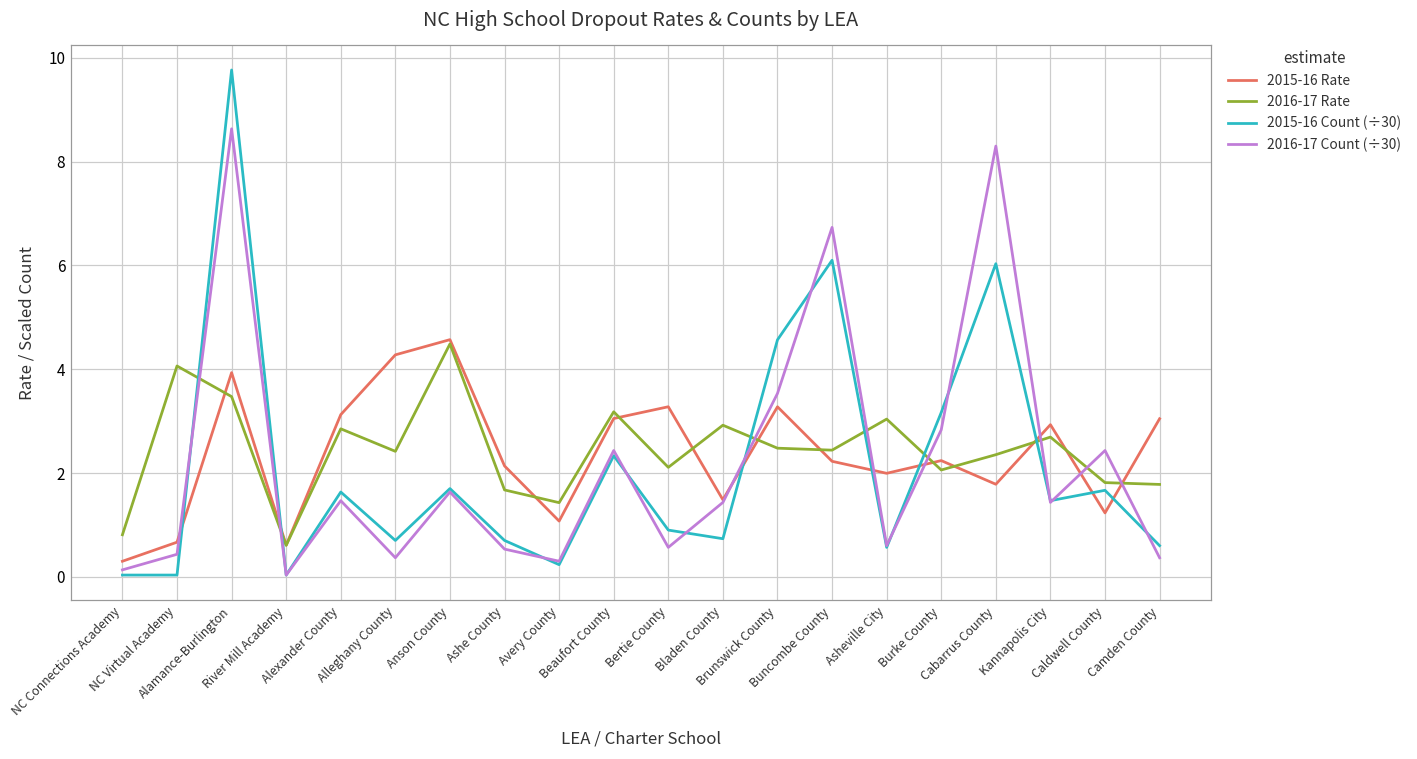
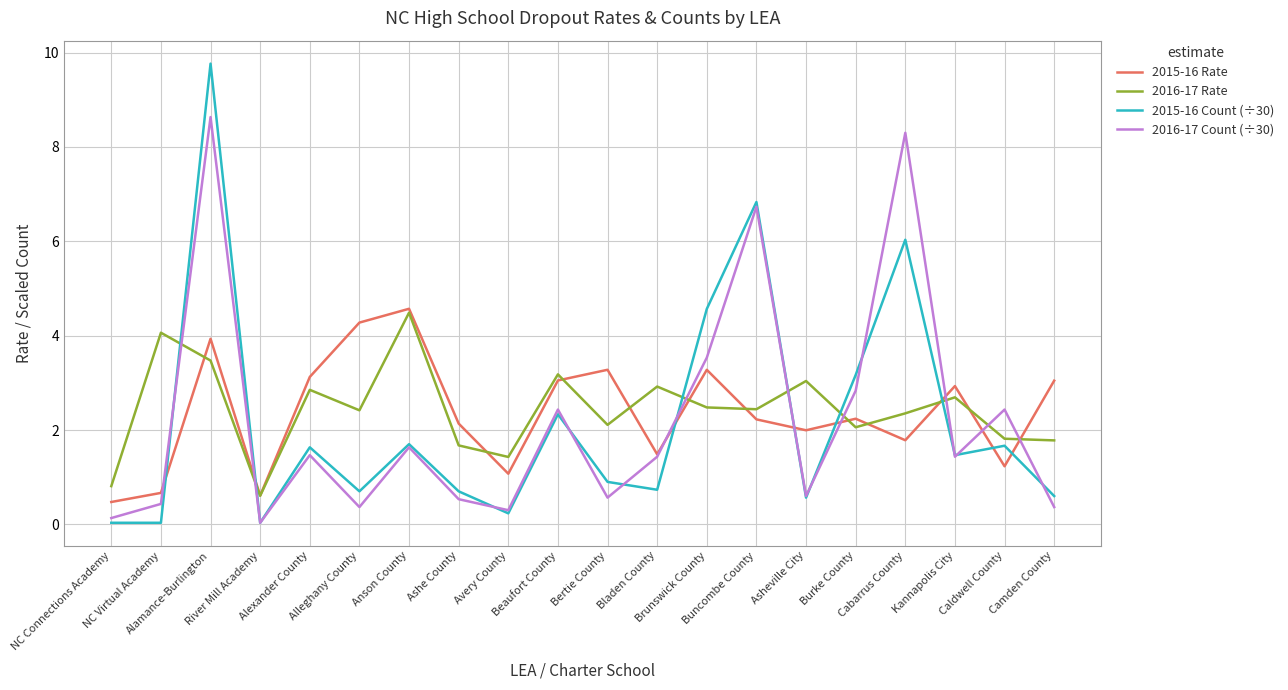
  {
    "2015-16 Rate": {
-     "NC Connections Academy": 0.3,
+     "NC Connections Academy": 0.5,
      "NC Virtual Academy": 0.7,
      "Alamance-Burlington": 3.9,
      "Alexander County": 3.1,
      "Alleghany County": 4.3,
      "Anson County": 4.6,
      "Ashe County": 2.1,
      "Avery County": 1.1,
      "Beaufort County": 3.1,
      "Bertie County": 3.3,
      "Brunswick County": 3.3,
      "Buncombe County": 2.2,
      "Asheville City": 2.0,
      "Burke County": 2.2,
      "Cabarrus County": 1.8,
      "Kannapolis City": 2.9,
      "Caldwell County": 1.2,
      "Camden County": 3.0
    },
    "2016-17 Rate": {
      "NC Connections Academy": 0.8,
      "NC Virtual Academy": 4.1,
      "Alamance-Burlington": 3.5,
      "Alexander County": 2.9,
      "Alleghany County": 2.4,
      "Anson County": 4.5,
      "Ashe County": 1.7,
      "Avery County": 1.4,
      "Beaufort County": 3.2,
      "Bertie County": 2.1,
      "Bladen County": 2.9,
      "Brunswick County": 2.5,
      "Buncombe County": 2.4,
      "Asheville City": 3.0,
      "Burke County": 2.1,
      "Cabarrus County": 2.4,
      "Kannapolis City": 2.7,
      "Caldwell County": 1.8,
      "Camden County": 1.8
    },
    "2015-16 Count (÷30)": {
      "NC Connections Academy": 0.0,
      "NC Virtual Academy": 0.0,
      "Alamance-Burlington": 9.8,
      "Alexander County": 1.6,
      "Alleghany County": 0.7,
      "Anson County": 1.7,
      "Ashe County": 0.7,
      "Avery County": 0.2,
      "Beaufort County": 2.3,
      "Bertie County": 0.9,
      "Bladen County": 0.7,
      "Brunswick County": 4.6,
-     "Buncombe County": 6.1,
+     "Buncombe County": 6.8,
      "Burke County": 3.2,
      "Cabarrus County": 6.0,
      "Caldwell County": 1.7,
      "Camden County": 0.6
    },
    "2016-17 Count (÷30)": {
      "NC Connections Academy": 0.1,
      "NC Virtual Academy": 0.4,
      "Alamance-Burlington": 8.6,
      "Alexander County": 1.5,
      "Alleghany County": 0.4,
      "Anson County": 1.6,
      "Ashe County": 0.5,
      "Avery County": 0.3,
      "Beaufort County": 2.4,
      "Bertie County": 0.6,
      "Brunswick County": 3.5,
      "Buncombe County": 6.7,
      "Burke County": 2.8,
      "Cabarrus County": 8.3,
      "Caldwell County": 2.4,
      "Camden County": 0.4
    }
  }
